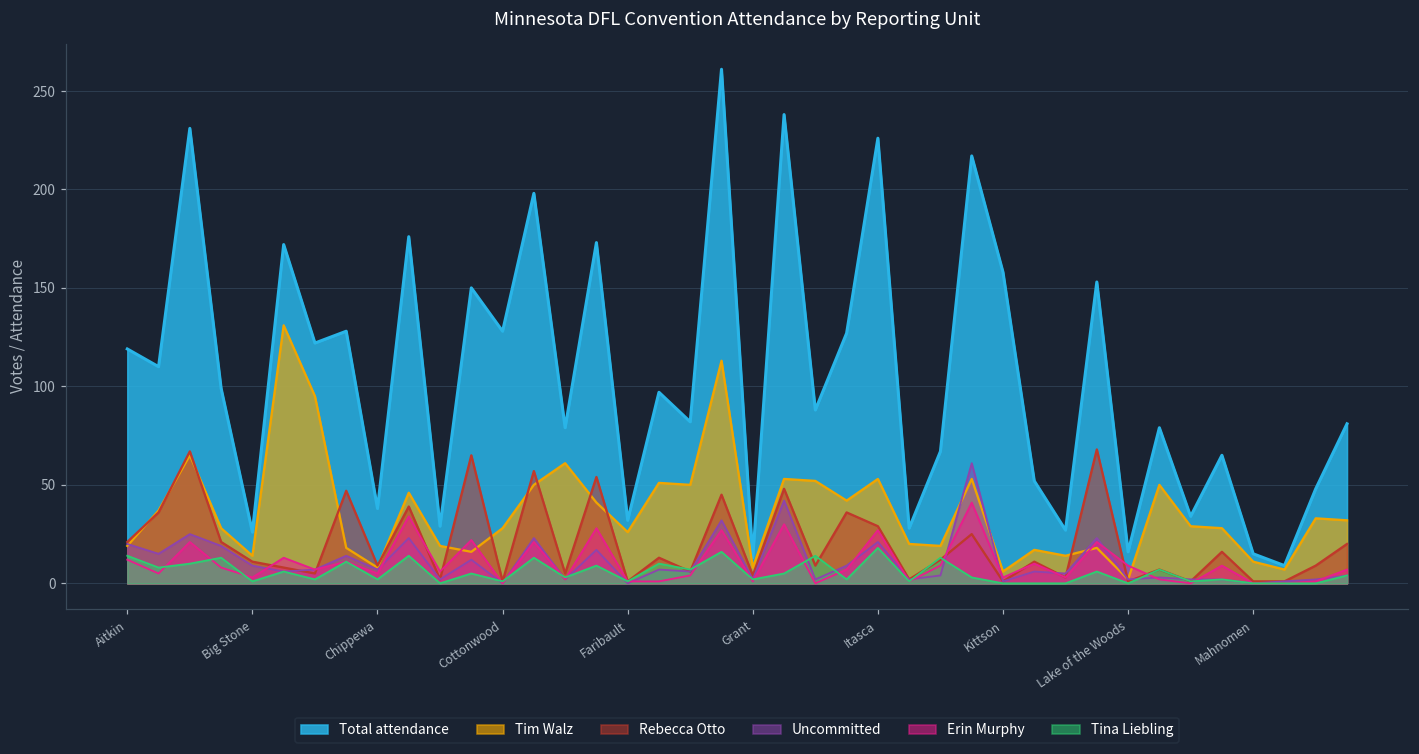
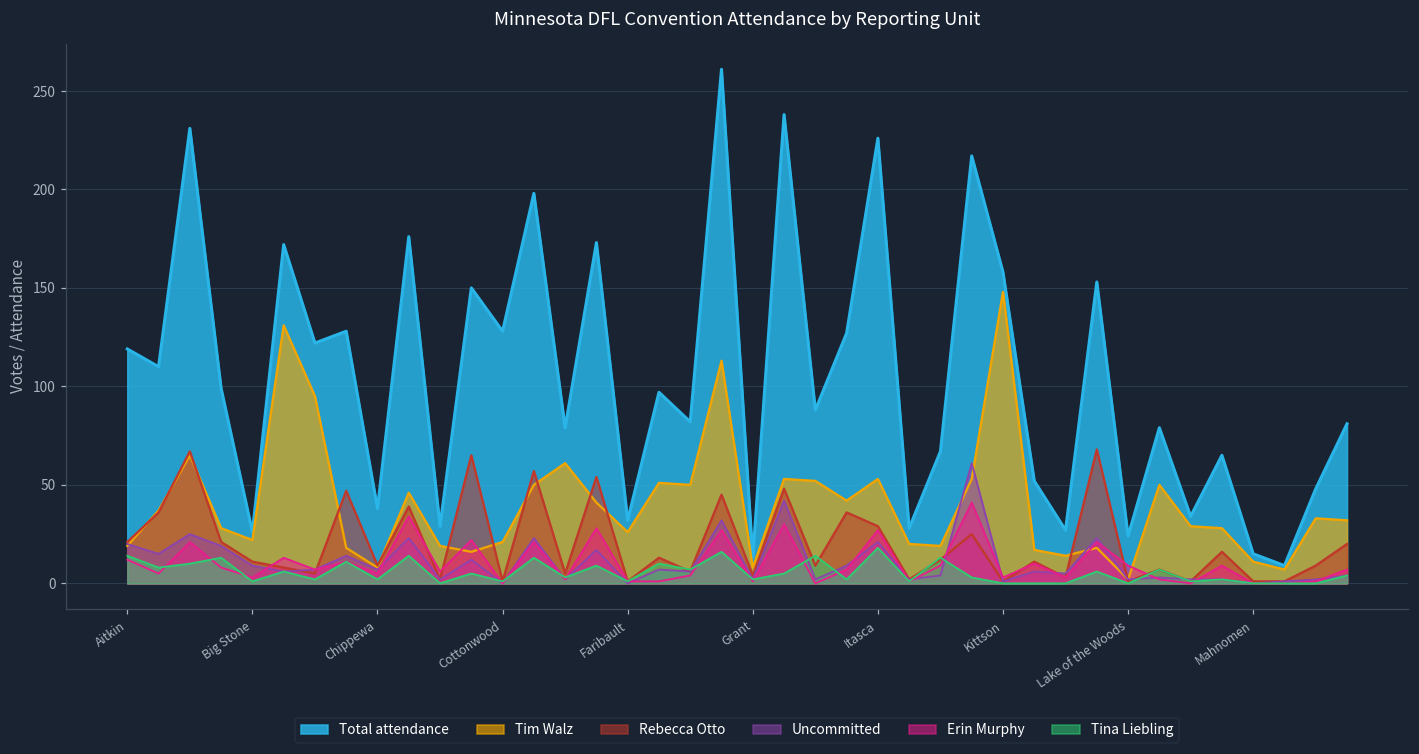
  {
    "Total attendance": {
      "Aitkin": 119,
      "Big Stone": 26,
      "Chippewa": 38,
      "Cottonwood": 128,
      "Faribault": 32,
      "Grant": 13,
      "Itasca": 226,
      "Kittson": 158,
-     "Lake of the Woods": 16,
+     "Lake of the Woods": 24,
      "Mahnomen": 15
    },
    "Tim Walz": {
-     "Big Stone": 14,
-     "Cottonwood": 28,
+     "Big Stone": 22,
+     "Cottonwood": 21,
      "Faribault": 26,
      "Grant": 8,
      "Itasca": 53,
-     "Kittson": 6,
+     "Kittson": 148,
      "Mahnomen": 11
    },
    "Rebecca Otto": {
      "Big Stone": 11,
      "Grant": 4,
      "Itasca": 29
    },
    "Uncommitted": {
      "Big Stone": 9,
      "Itasca": 21
    },
    "Erin Murphy": {
      "Aitkin": 12,
      "Big Stone": 3,
      "Chippewa": 5,
      "Itasca": 27,
      "Kittson": 3,
      "Lake of the Woods": 9
    },
    "Tina Liebling": {
      "Aitkin": 14,
      "Big Stone": 1,
      "Chippewa": 2,
      "Itasca": 18
    }
  }
